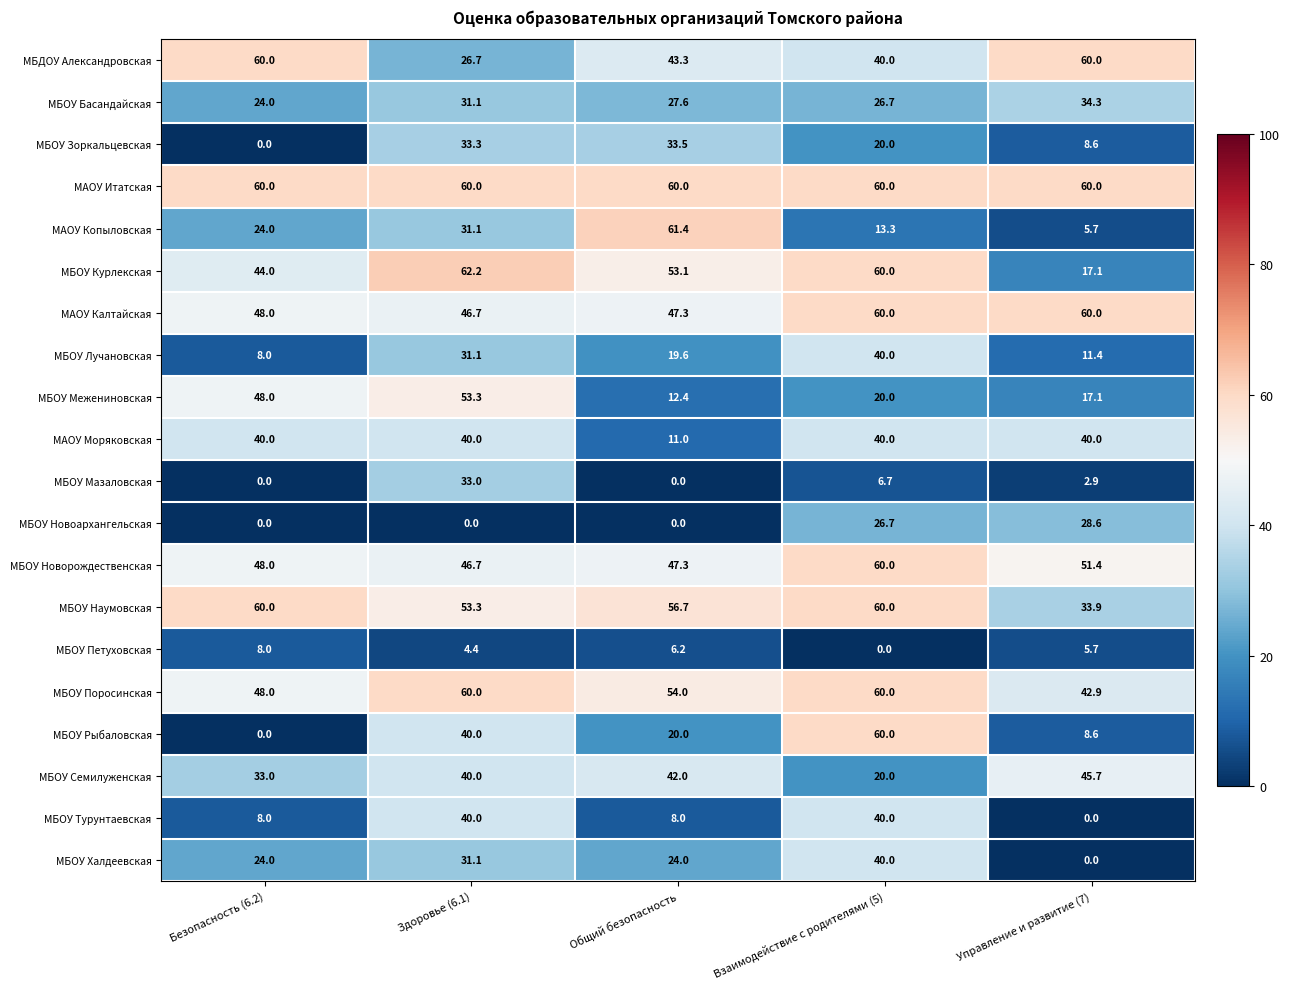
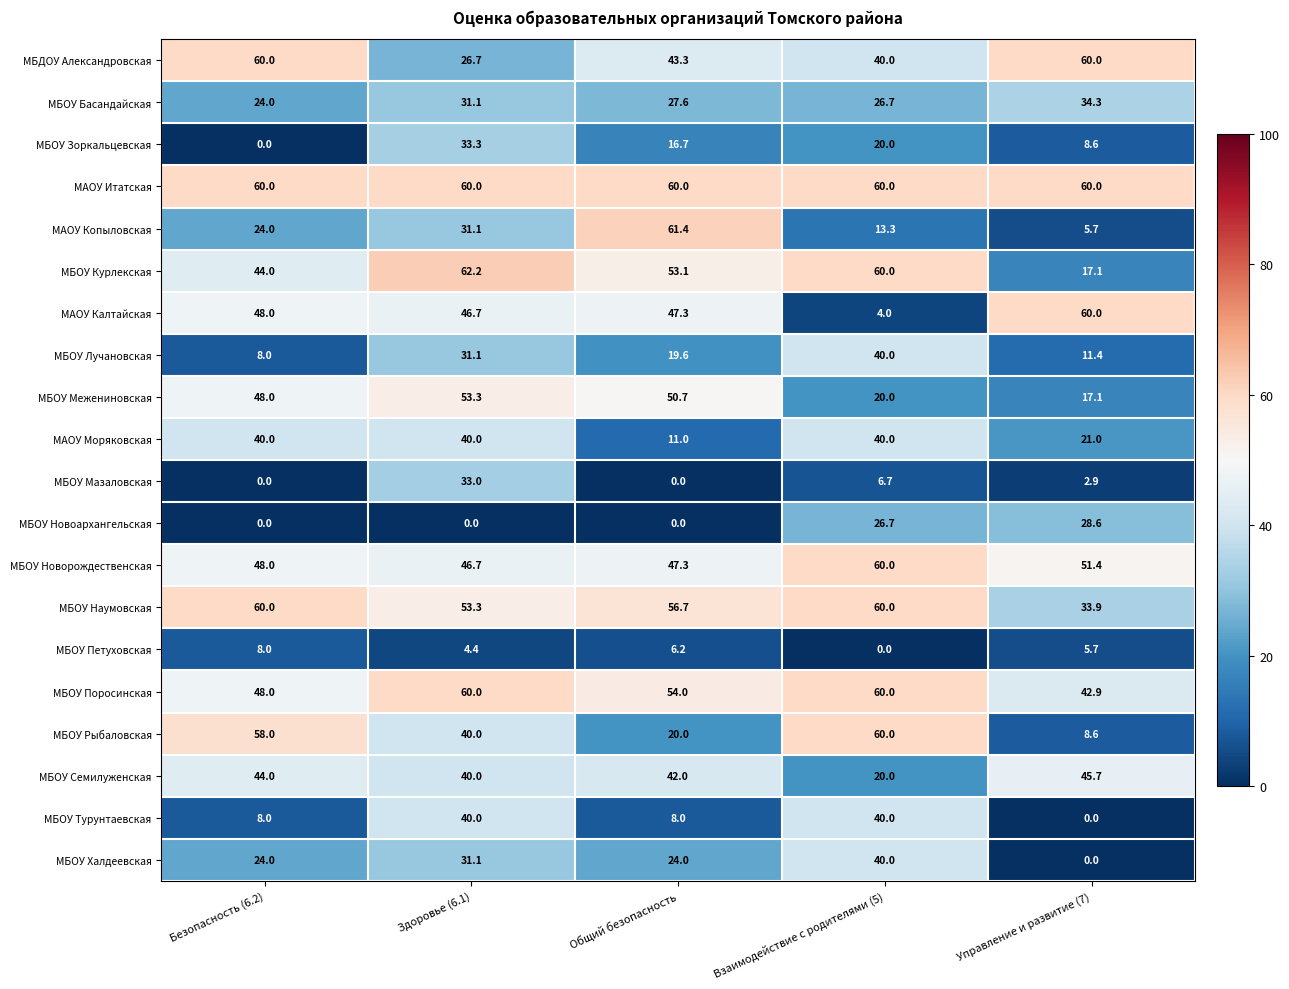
  {
    "МБДОУ Александровская": {
      "Безопасность (6.2)": 60.0,
      "Здоровье (6.1)": 26.7,
      "Общий безопасность": 43.3,
      "Взаимодействие с родителями (5)": 40.0,
      "Управление и развитие (7)": 60.0
    },
    "МБОУ Басандайская": {
      "Безопасность (6.2)": 24.0,
      "Здоровье (6.1)": 31.1,
      "Общий безопасность": 27.6,
      "Взаимодействие с родителями (5)": 26.7,
      "Управление и развитие (7)": 34.3
    },
    "МБОУ Зоркальцевская": {
      "Безопасность (6.2)": 0.0,
      "Здоровье (6.1)": 33.3,
-     "Общий безопасность": 33.5,
+     "Общий безопасность": 16.7,
      "Взаимодействие с родителями (5)": 20.0,
      "Управление и развитие (7)": 8.6
    },
    "МАОУ Итатская": {
      "Безопасность (6.2)": 60.0,
      "Здоровье (6.1)": 60.0,
      "Общий безопасность": 60.0,
      "Взаимодействие с родителями (5)": 60.0,
      "Управление и развитие (7)": 60.0
    },
    "МАОУ Копыловская": {
      "Безопасность (6.2)": 24.0,
      "Здоровье (6.1)": 31.1,
      "Общий безопасность": 61.4,
      "Взаимодействие с родителями (5)": 13.3,
      "Управление и развитие (7)": 5.7
    },
    "МБОУ Курлекская": {
      "Безопасность (6.2)": 44.0,
      "Здоровье (6.1)": 62.2,
      "Общий безопасность": 53.1,
      "Взаимодействие с родителями (5)": 60.0,
      "Управление и развитие (7)": 17.1
    },
    "МАОУ Калтайская": {
      "Безопасность (6.2)": 48.0,
      "Здоровье (6.1)": 46.7,
      "Общий безопасность": 47.3,
-     "Взаимодействие с родителями (5)": 60.0,
+     "Взаимодействие с родителями (5)": 4.0,
      "Управление и развитие (7)": 60.0
    },
    "МБОУ Лучановская": {
      "Безопасность (6.2)": 8.0,
      "Здоровье (6.1)": 31.1,
      "Общий безопасность": 19.6,
      "Взаимодействие с родителями (5)": 40.0,
      "Управление и развитие (7)": 11.4
    },
    "МБОУ Межениновская": {
      "Безопасность (6.2)": 48.0,
      "Здоровье (6.1)": 53.3,
-     "Общий безопасность": 12.4,
+     "Общий безопасность": 50.7,
      "Взаимодействие с родителями (5)": 20.0,
      "Управление и развитие (7)": 17.1
    },
    "МАОУ Моряковская": {
      "Безопасность (6.2)": 40.0,
      "Здоровье (6.1)": 40.0,
      "Общий безопасность": 11.0,
      "Взаимодействие с родителями (5)": 40.0,
-     "Управление и развитие (7)": 40.0
+     "Управление и развитие (7)": 21.0
    },
    "МБОУ Мазаловская": {
      "Безопасность (6.2)": 0.0,
      "Здоровье (6.1)": 33.0,
      "Общий безопасность": 0.0,
      "Взаимодействие с родителями (5)": 6.7,
      "Управление и развитие (7)": 2.9
    },
    "МБОУ Новоархангельская": {
      "Безопасность (6.2)": 0.0,
      "Здоровье (6.1)": 0.0,
      "Общий безопасность": 0.0,
      "Взаимодействие с родителями (5)": 26.7,
      "Управление и развитие (7)": 28.6
    },
    "МБОУ Новорождественская": {
      "Безопасность (6.2)": 48.0,
      "Здоровье (6.1)": 46.7,
      "Общий безопасность": 47.3,
      "Взаимодействие с родителями (5)": 60.0,
      "Управление и развитие (7)": 51.4
    },
    "МБОУ Наумовская": {
      "Безопасность (6.2)": 60.0,
      "Здоровье (6.1)": 53.3,
      "Общий безопасность": 56.7,
      "Взаимодействие с родителями (5)": 60.0,
      "Управление и развитие (7)": 33.9
    },
    "МБОУ Петуховская": {
      "Безопасность (6.2)": 8.0,
      "Здоровье (6.1)": 4.4,
      "Общий безопасность": 6.2,
      "Взаимодействие с родителями (5)": 0.0,
      "Управление и развитие (7)": 5.7
    },
    "МБОУ Поросинская": {
      "Безопасность (6.2)": 48.0,
      "Здоровье (6.1)": 60.0,
      "Общий безопасность": 54.0,
      "Взаимодействие с родителями (5)": 60.0,
      "Управление и развитие (7)": 42.9
    },
    "МБОУ Рыбаловская": {
-     "Безопасность (6.2)": 0.0,
+     "Безопасность (6.2)": 58.0,
      "Здоровье (6.1)": 40.0,
      "Общий безопасность": 20.0,
      "Взаимодействие с родителями (5)": 60.0,
      "Управление и развитие (7)": 8.6
    },
    "МБОУ Семилуженская": {
-     "Безопасность (6.2)": 33.0,
+     "Безопасность (6.2)": 44.0,
      "Здоровье (6.1)": 40.0,
      "Общий безопасность": 42.0,
      "Взаимодействие с родителями (5)": 20.0,
      "Управление и развитие (7)": 45.7
    },
    "МБОУ Турунтаевская": {
      "Безопасность (6.2)": 8.0,
      "Здоровье (6.1)": 40.0,
      "Общий безопасность": 8.0,
      "Взаимодействие с родителями (5)": 40.0,
      "Управление и развитие (7)": 0.0
    },
    "МБОУ Халдеевская": {
      "Безопасность (6.2)": 24.0,
      "Здоровье (6.1)": 31.1,
      "Общий безопасность": 24.0,
      "Взаимодействие с родителями (5)": 40.0,
      "Управление и развитие (7)": 0.0
    }
  }
